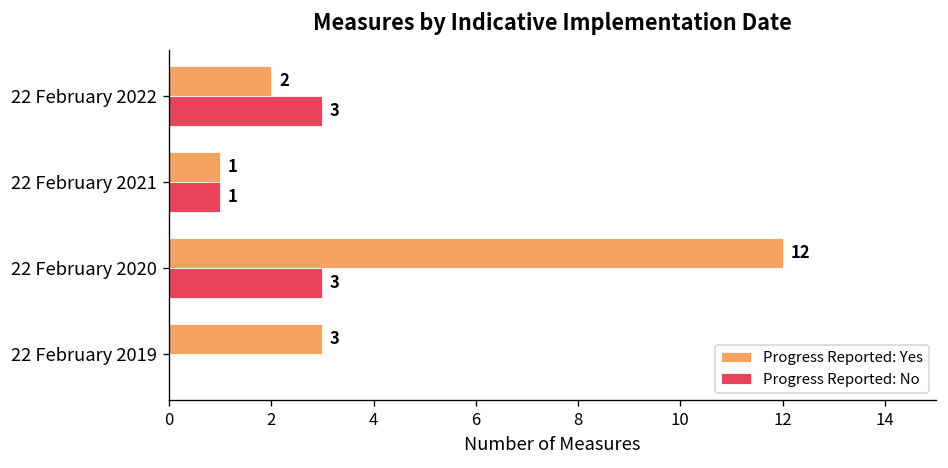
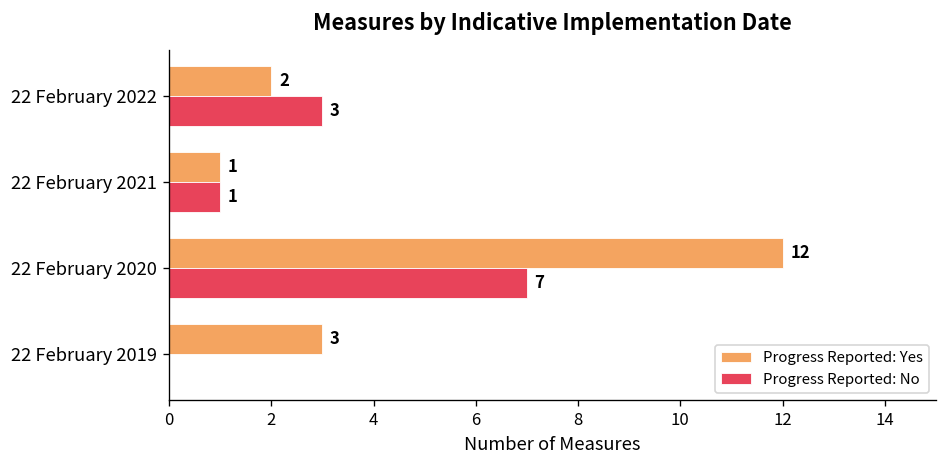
  {
    "Progress Reported: Yes": {
      "22 February 2022": 2,
      "22 February 2021": 1,
      "22 February 2020": 12,
      "22 February 2019": 3
    },
    "Progress Reported: No": {
      "22 February 2022": 3,
      "22 February 2021": 1,
-     "22 February 2020": 3
+     "22 February 2020": 7
    }
  }
